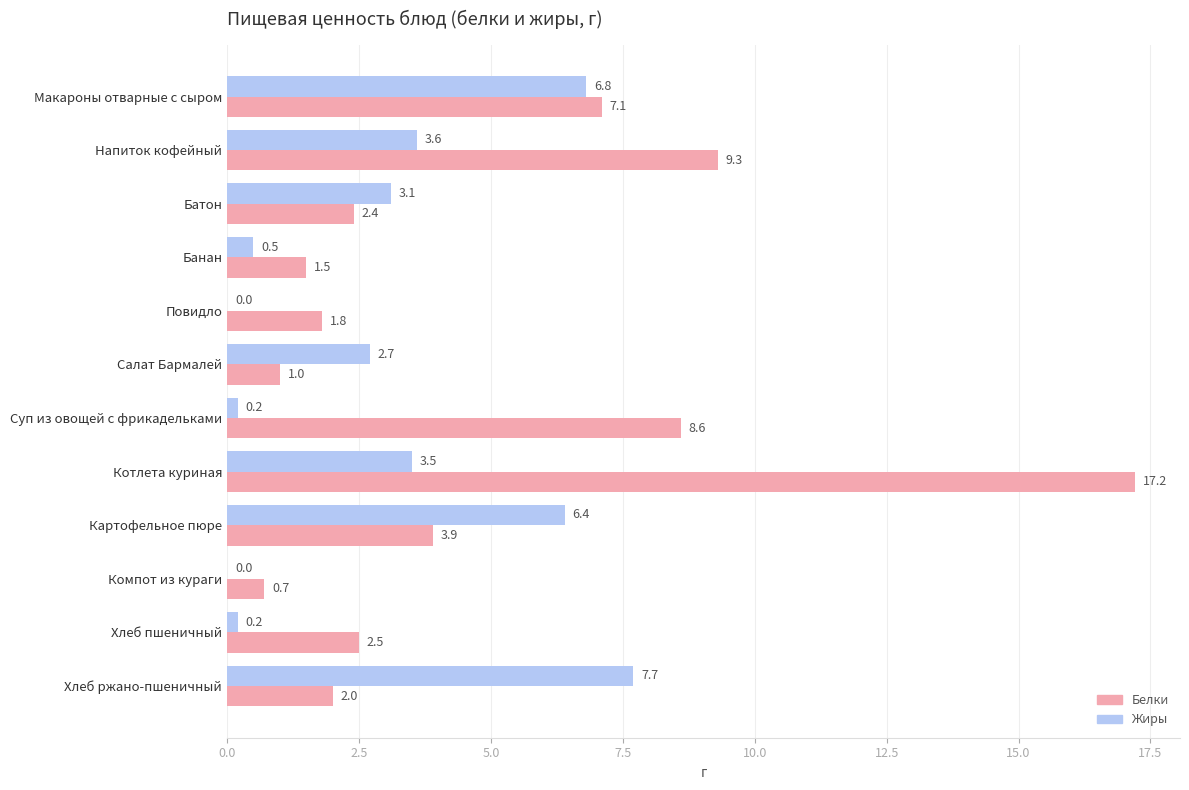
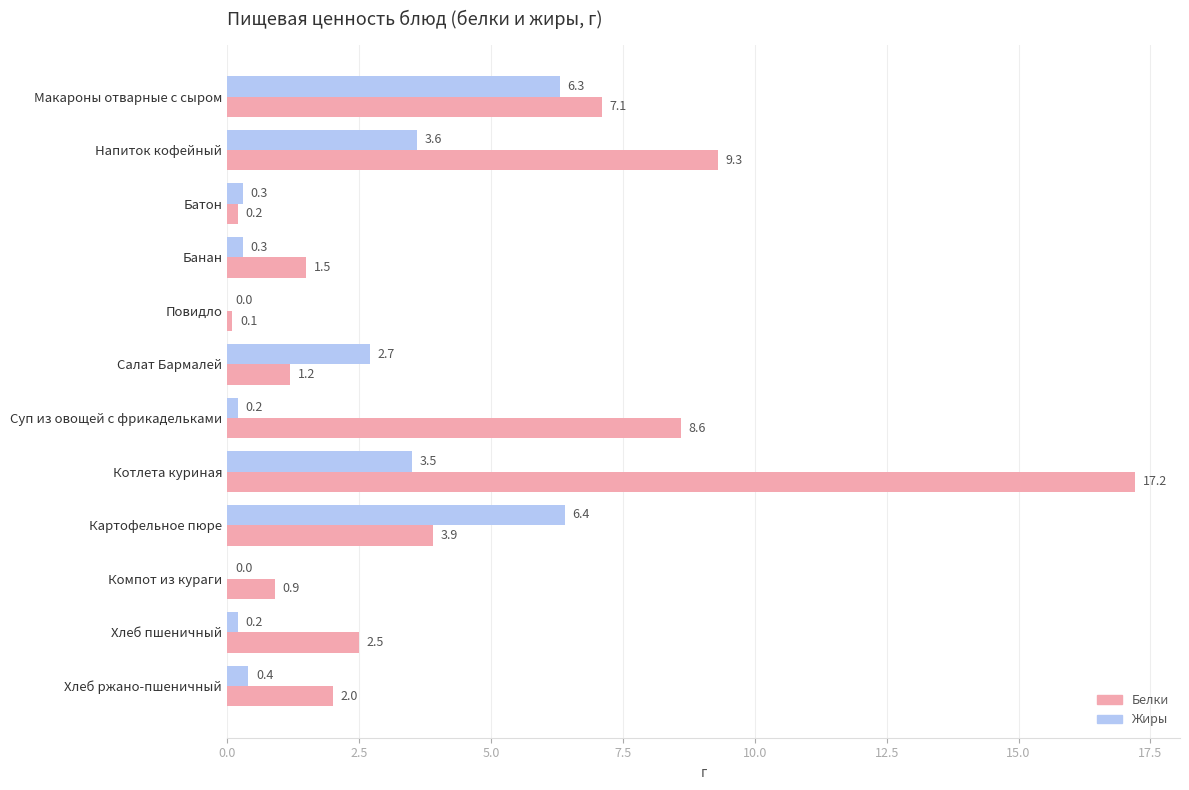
  {
    "Белки": {
      "Макароны отварные с сыром": 7.1,
      "Напиток кофейный": 9.3,
-     "Батон": 2.4,
+     "Батон": 0.2,
      "Банан": 1.5,
-     "Повидло": 1.8,
-     "Салат Бармалей": 1.0,
+     "Повидло": 0.1,
+     "Салат Бармалей": 1.2,
      "Суп из овощей с фрикадельками": 8.6,
      "Котлета куриная": 17.2,
      "Картофельное пюре": 3.9,
-     "Компот из кураги": 0.7,
+     "Компот из кураги": 0.9,
      "Хлеб пшеничный": 2.5,
      "Хлеб ржано-пшеничный": 2.0
    },
    "Жиры": {
-     "Макароны отварные с сыром": 6.8,
+     "Макароны отварные с сыром": 6.3,
      "Напиток кофейный": 3.6,
-     "Батон": 3.1,
-     "Банан": 0.5,
+     "Батон": 0.3,
+     "Банан": 0.3,
      "Повидло": 0.0,
      "Салат Бармалей": 2.7,
      "Суп из овощей с фрикадельками": 0.2,
      "Котлета куриная": 3.5,
      "Картофельное пюре": 6.4,
      "Компот из кураги": 0.0,
      "Хлеб пшеничный": 0.2,
-     "Хлеб ржано-пшеничный": 7.7
+     "Хлеб ржано-пшеничный": 0.4
    }
  }
